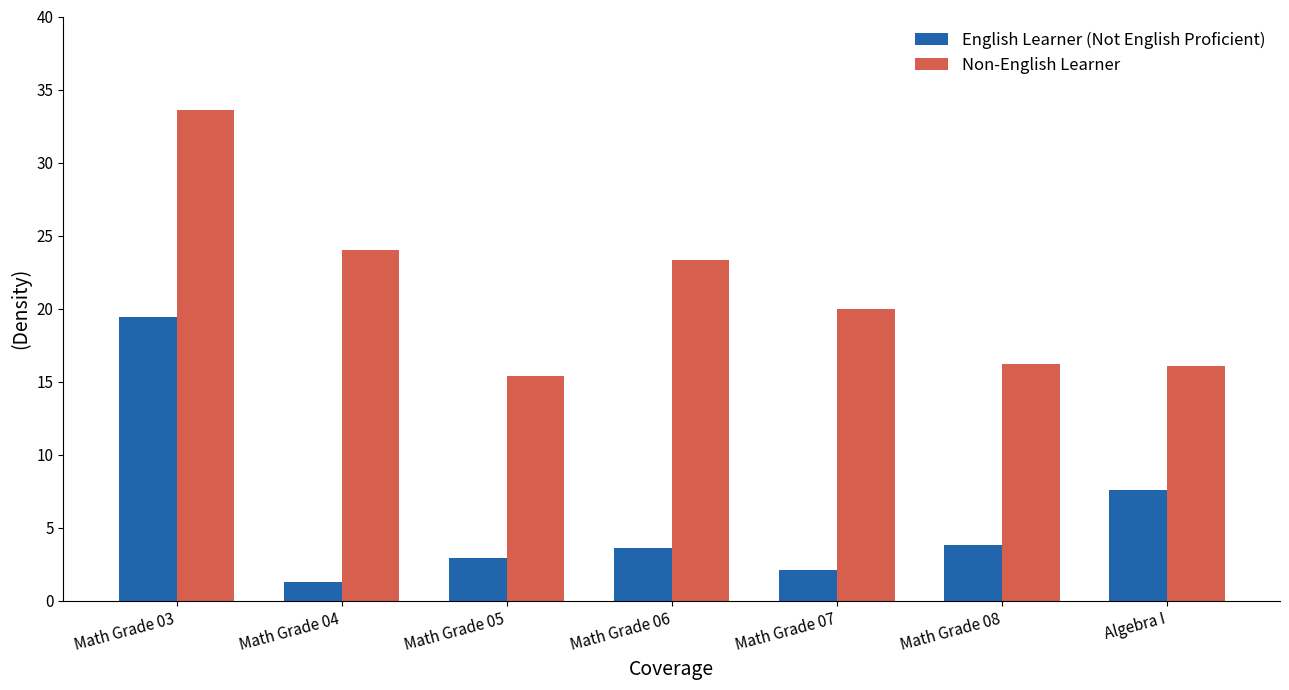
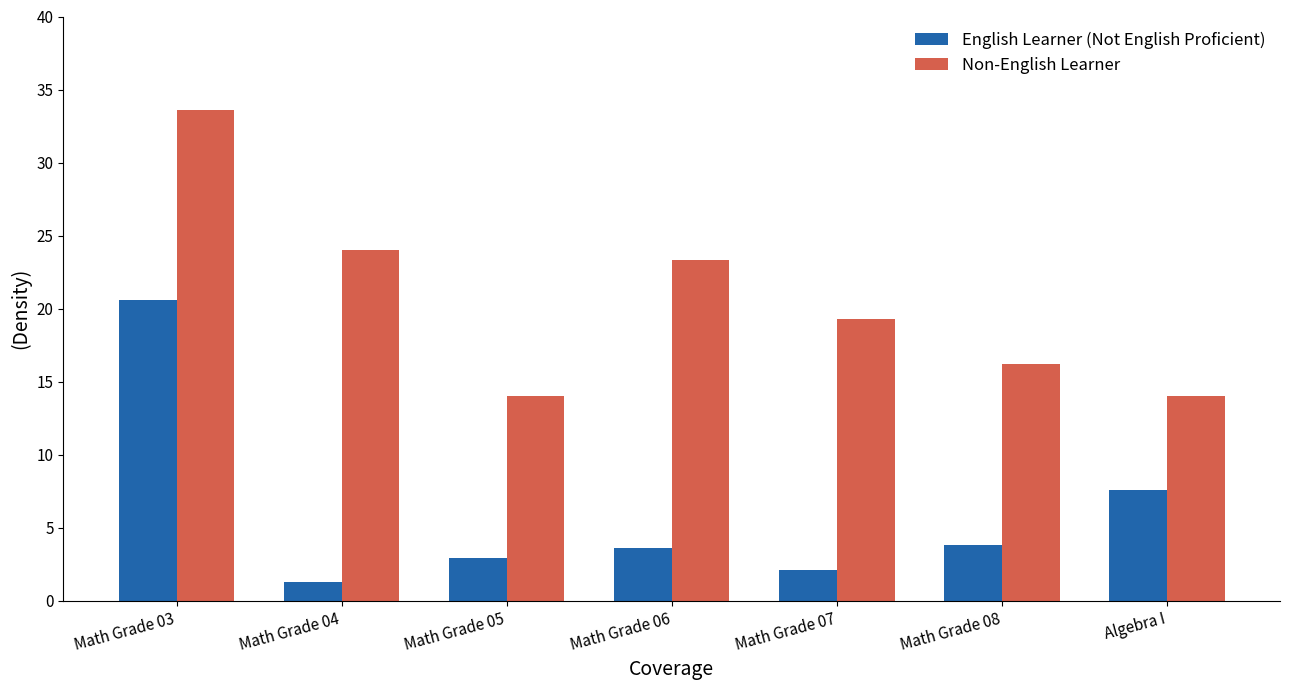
  {
    "English Learner (Not English Proficient)": {
-     "Math Grade 03": 19.4,
+     "Math Grade 03": 20.6,
      "Math Grade 04": 1.3,
      "Math Grade 05": 2.9,
      "Math Grade 06": 3.6,
      "Math Grade 07": 2.1,
      "Math Grade 08": 3.8,
      "Algebra I": 7.6
    },
    "Non-English Learner": {
      "Math Grade 03": 33.6,
      "Math Grade 04": 24.0,
-     "Math Grade 05": 15.4,
+     "Math Grade 05": 14.0,
      "Math Grade 06": 23.3,
-     "Math Grade 07": 20.0,
+     "Math Grade 07": 19.3,
      "Math Grade 08": 16.2,
-     "Algebra I": 16.1
+     "Algebra I": 14.0
    }
  }
